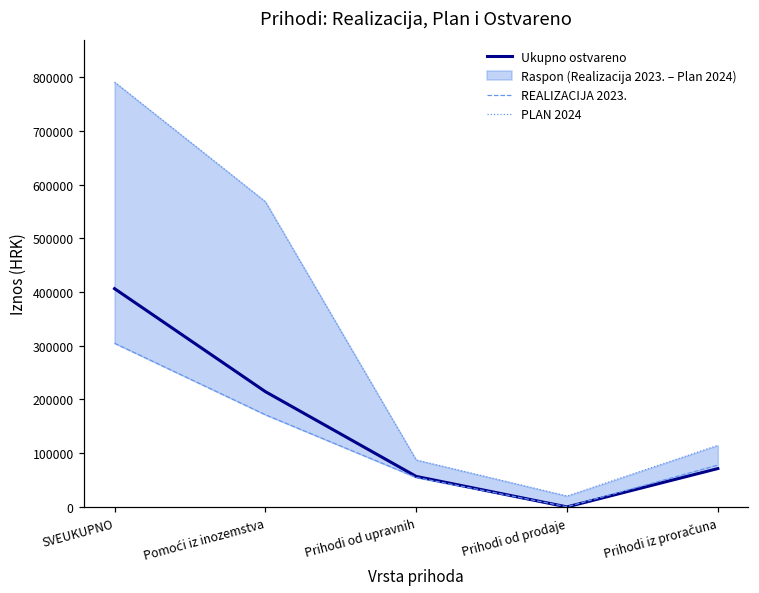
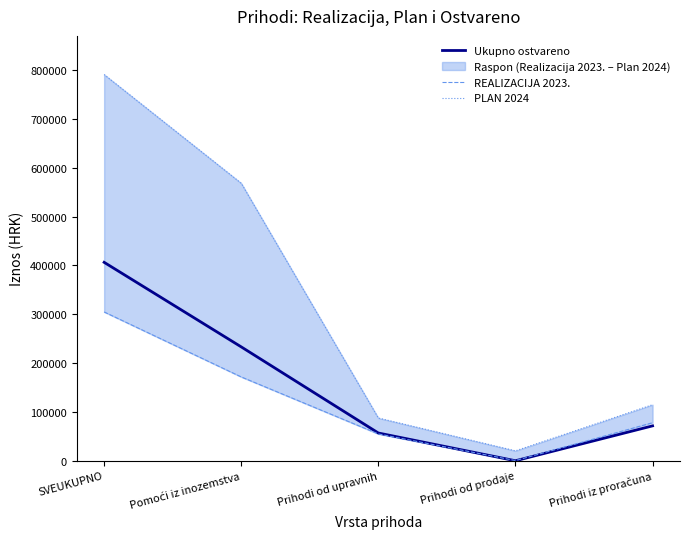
  {
    "Ukupno ostvareno": {
      "SVEUKUPNO": 410000,
-     "Pomoći iz inozemstva": 210000,
+     "Pomoći iz inozemstva": 230000,
      "Prihodi iz proračuna": 70000
    }
  }
